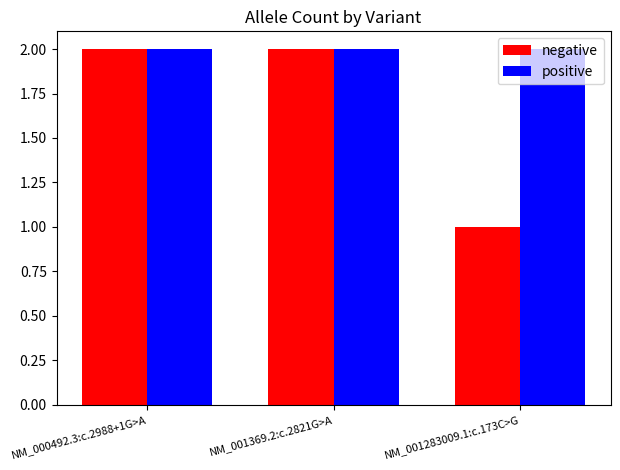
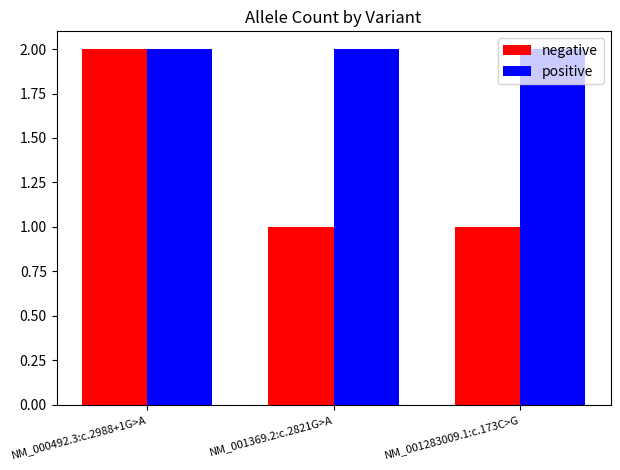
  {
    "negative": {
      "NM_000492.3:c.2988+1G>A": 2,
-     "NM_001369.2:c.2821G>A": 2,
+     "NM_001369.2:c.2821G>A": 1,
      "NM_001283009.1:c.173C>G": 1
    },
    "positive": {
      "NM_000492.3:c.2988+1G>A": 2,
      "NM_001369.2:c.2821G>A": 2
    }
  }
